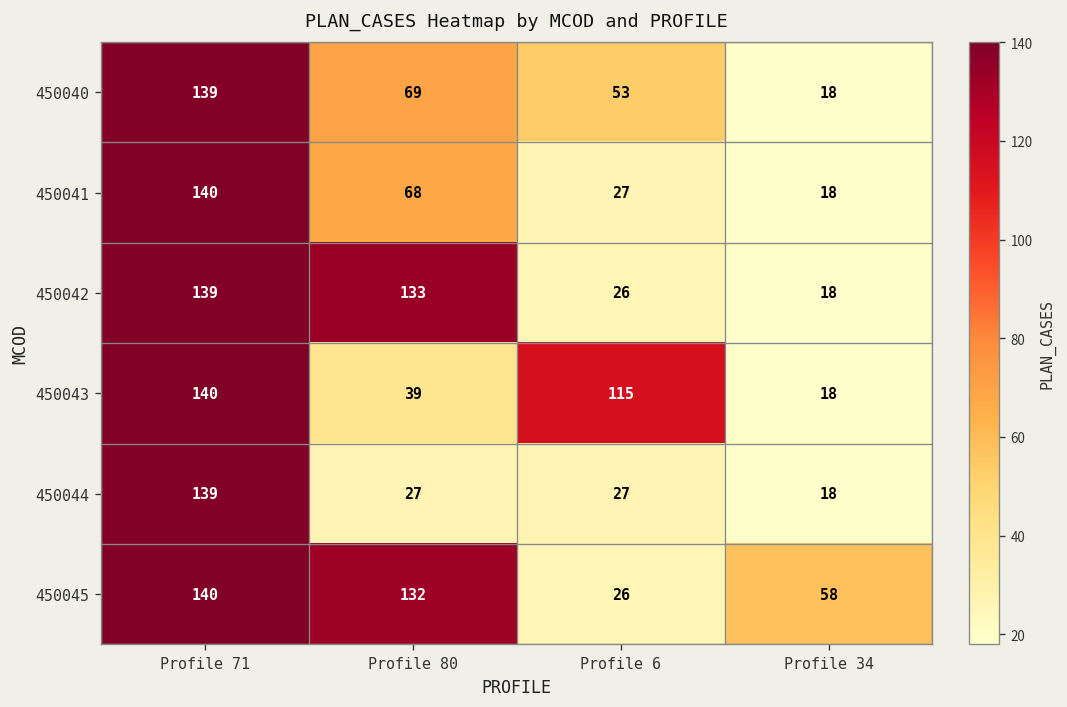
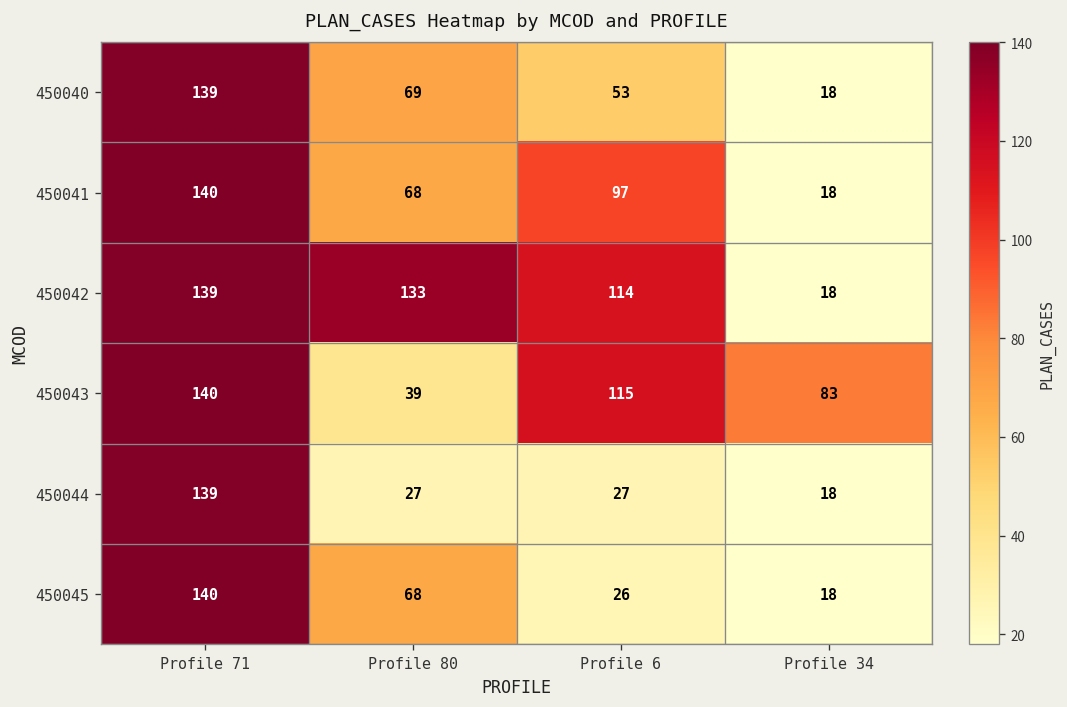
  {
    "450040": {
      "Profile 71": 139,
      "Profile 80": 69,
      "Profile 6": 53,
      "Profile 34": 18
    },
    "450041": {
      "Profile 71": 140,
      "Profile 80": 68,
-     "Profile 6": 27,
+     "Profile 6": 97,
      "Profile 34": 18
    },
    "450042": {
      "Profile 71": 139,
      "Profile 80": 133,
-     "Profile 6": 26,
+     "Profile 6": 114,
      "Profile 34": 18
    },
    "450043": {
      "Profile 71": 140,
      "Profile 80": 39,
      "Profile 6": 115,
-     "Profile 34": 18
+     "Profile 34": 83
    },
    "450044": {
      "Profile 71": 139,
      "Profile 80": 27,
      "Profile 6": 27,
      "Profile 34": 18
    },
    "450045": {
      "Profile 71": 140,
-     "Profile 80": 132,
+     "Profile 80": 68,
      "Profile 6": 26,
-     "Profile 34": 58
+     "Profile 34": 18
    }
  }
